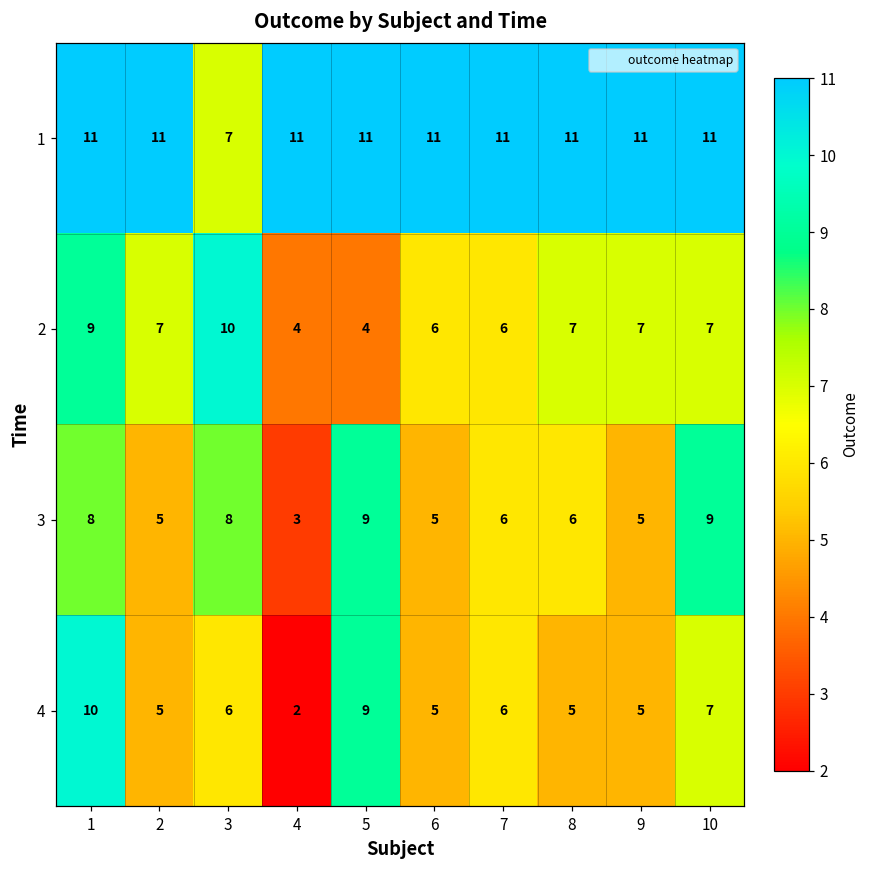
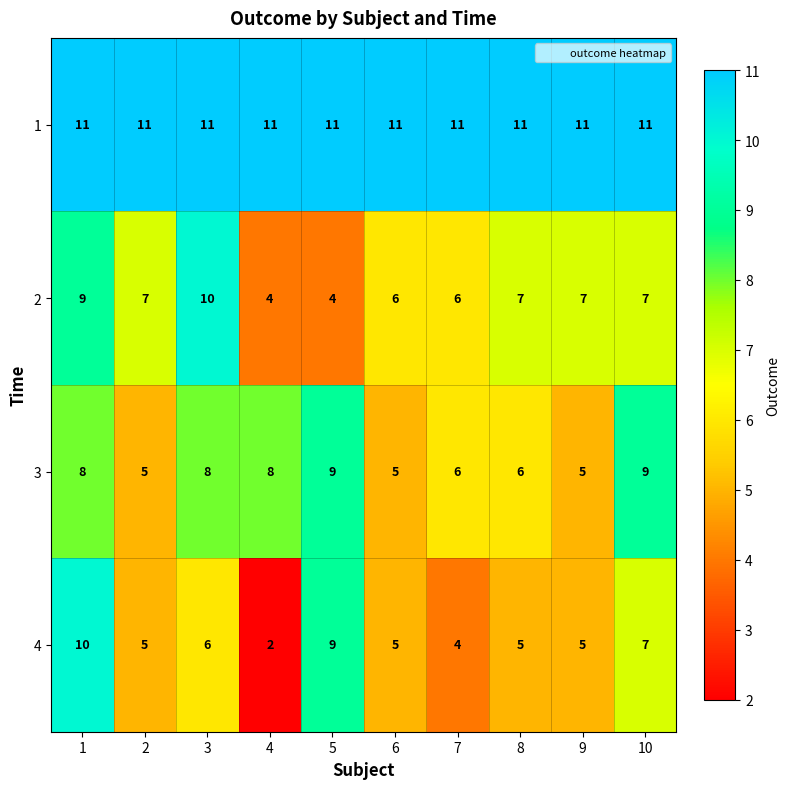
  {
    "1": {
      "1": 11,
      "2": 11,
-     "3": 7,
+     "3": 11,
      "4": 11,
      "5": 11,
      "6": 11,
      "7": 11,
      "8": 11,
      "9": 11,
      "10": 11
    },
    "2": {
      "1": 9,
      "2": 7,
      "3": 10,
      "4": 4,
      "5": 4,
      "6": 6,
      "7": 6,
      "8": 7,
      "9": 7,
      "10": 7
    },
    "3": {
      "1": 8,
      "2": 5,
      "3": 8,
-     "4": 3,
+     "4": 8,
      "5": 9,
      "6": 5,
      "7": 6,
      "8": 6,
      "9": 5,
      "10": 9
    },
    "4": {
      "1": 10,
      "2": 5,
      "3": 6,
      "4": 2,
      "5": 9,
      "6": 5,
-     "7": 6,
+     "7": 4,
      "8": 5,
      "9": 5,
      "10": 7
    }
  }
